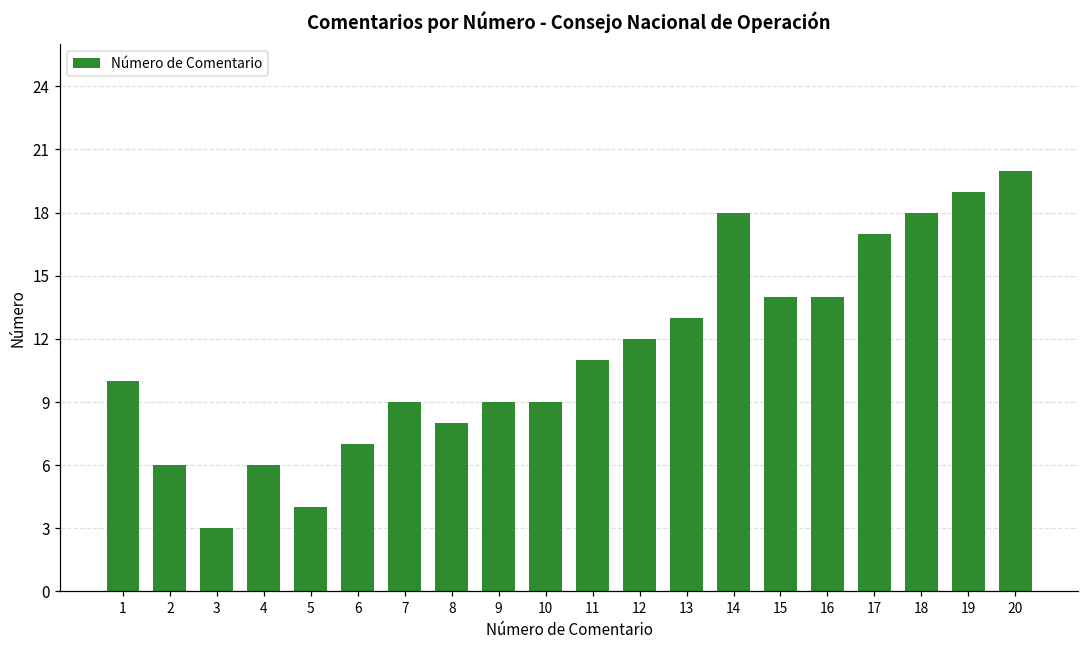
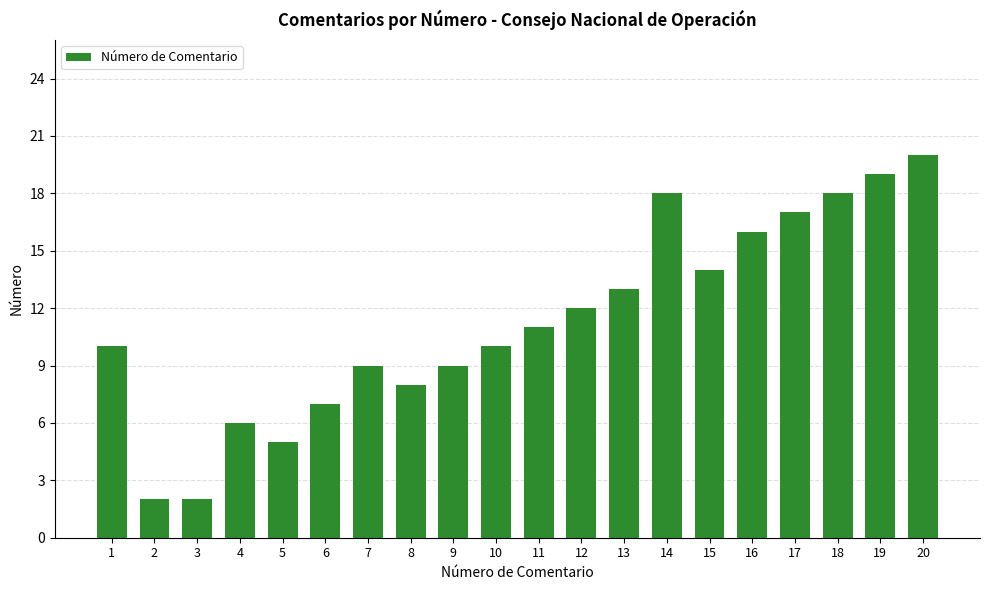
  {
    "1": 10,
-   "2": 6,
-   "3": 3,
+   "2": 2,
+   "3": 2,
    "4": 6,
-   "5": 4,
+   "5": 5,
    "6": 7,
    "7": 9,
    "8": 8,
    "9": 9,
-   "10": 9,
+   "10": 10,
    "11": 11,
    "12": 12,
    "13": 13,
    "14": 18,
    "15": 14,
-   "16": 14,
+   "16": 16,
    "17": 17,
    "18": 18,
    "19": 19,
    "20": 20
  }
